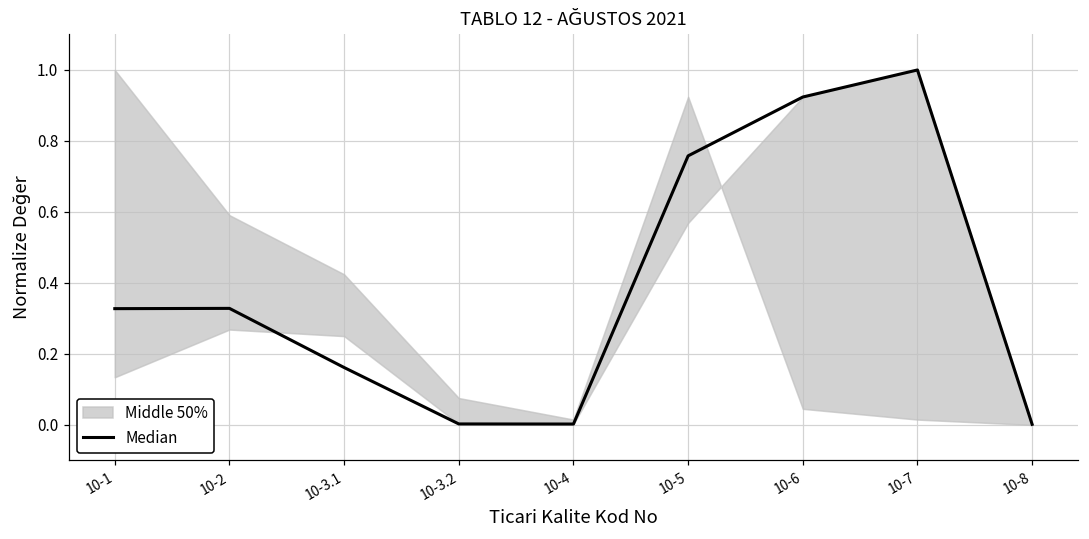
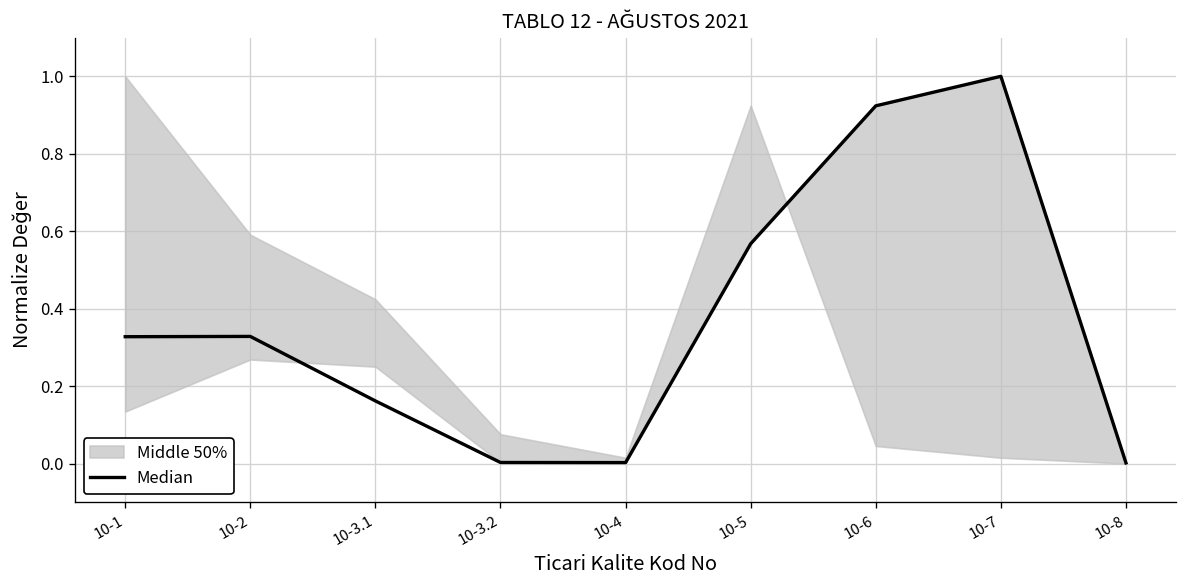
  {
    "Median": {
      "10-1": 0.33,
      "10-2": 0.33,
      "10-3.1": 0.16,
      "10-3.2": 0.00,
      "10-4": 0.00,
-     "10-5": 0.76
+     "10-5": 0.57
    }
  }
